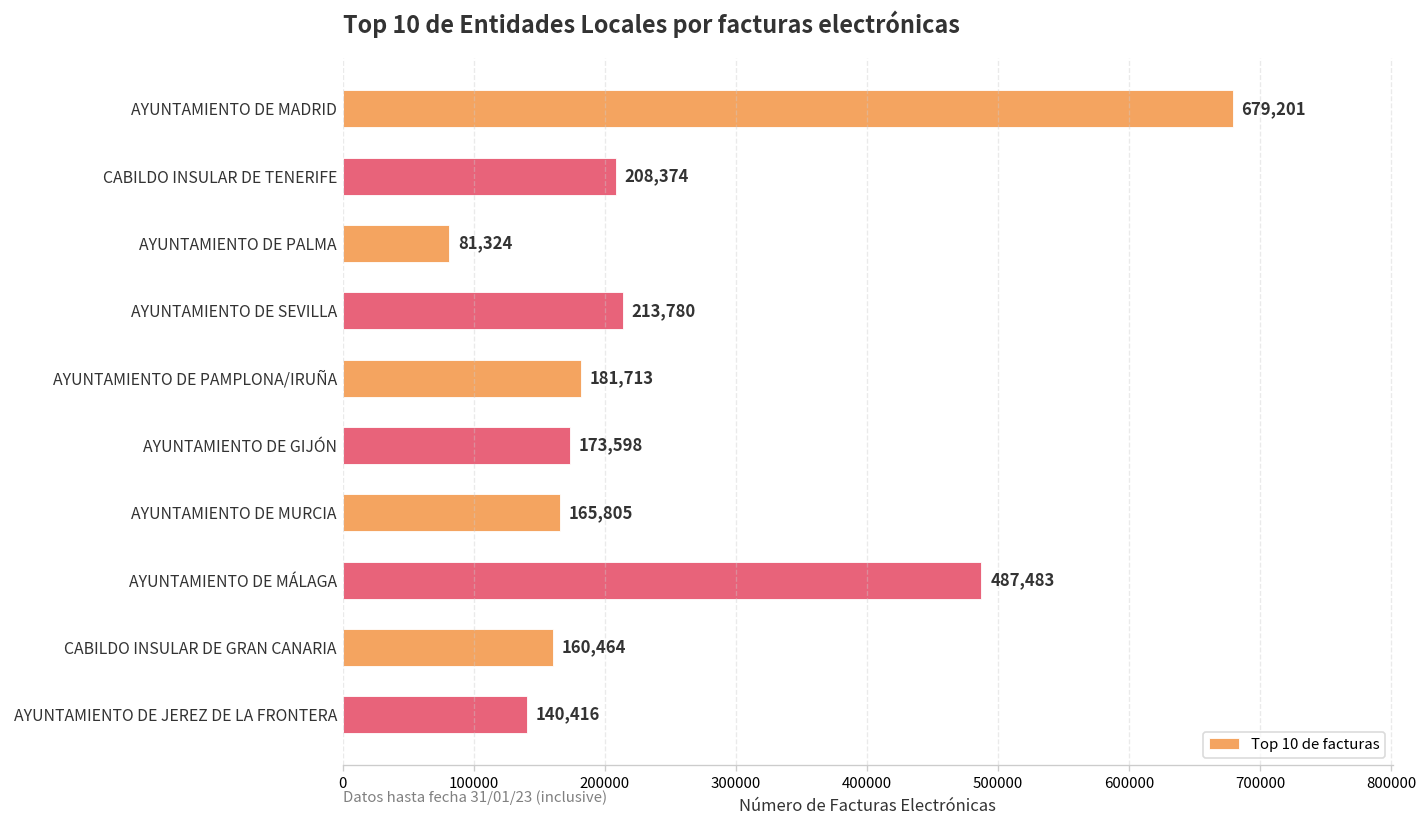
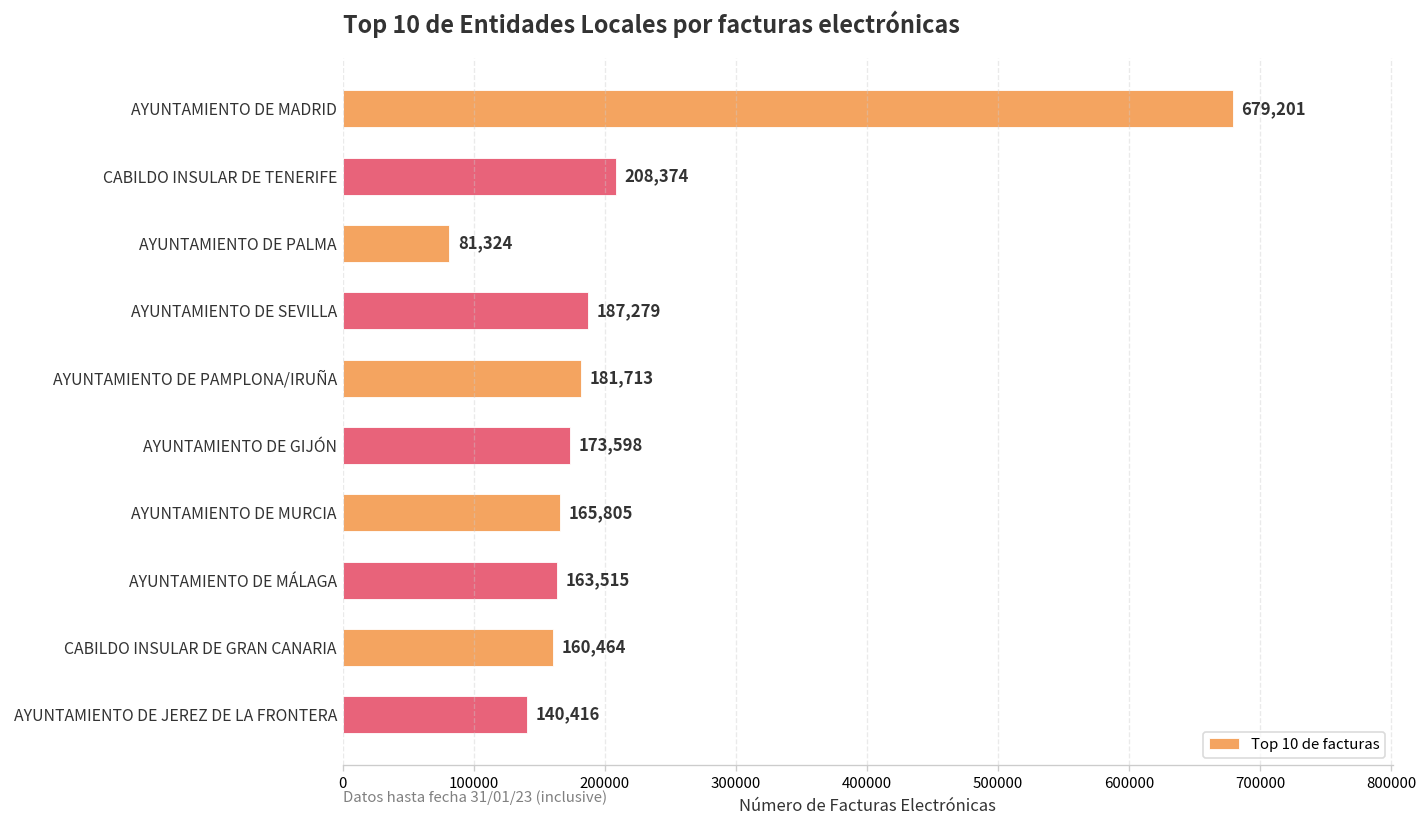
  {
    "AYUNTAMIENTO DE MADRID": "679,201",
    "CABILDO INSULAR DE TENERIFE": "208,374",
    "AYUNTAMIENTO DE PALMA": "81,324",
-   "AYUNTAMIENTO DE SEVILLA": "213,780",
+   "AYUNTAMIENTO DE SEVILLA": "187,279",
    "AYUNTAMIENTO DE PAMPLONA/IRUÑA": "181,713",
    "AYUNTAMIENTO DE GIJÓN": "173,598",
    "AYUNTAMIENTO DE MURCIA": "165,805",
-   "AYUNTAMIENTO DE MÁLAGA": "487,483",
+   "AYUNTAMIENTO DE MÁLAGA": "163,515",
    "CABILDO INSULAR DE GRAN CANARIA": "160,464",
    "AYUNTAMIENTO DE JEREZ DE LA FRONTERA": "140,416"
  }
